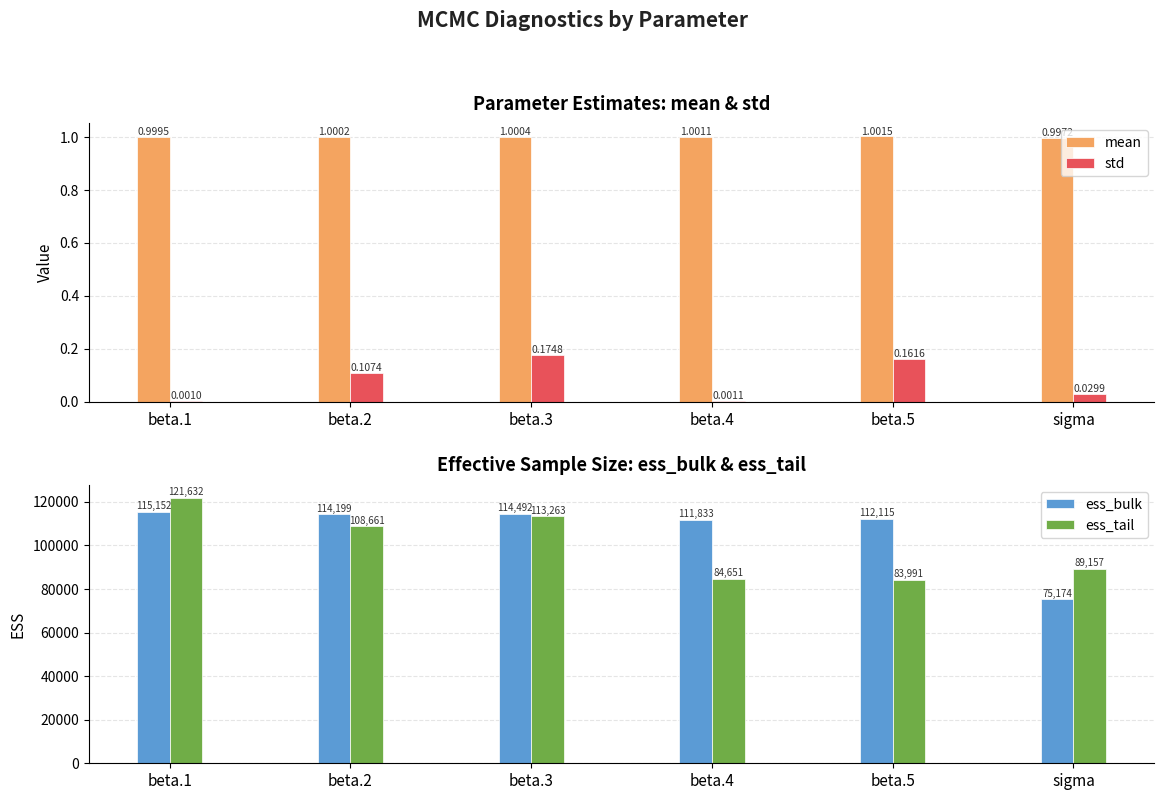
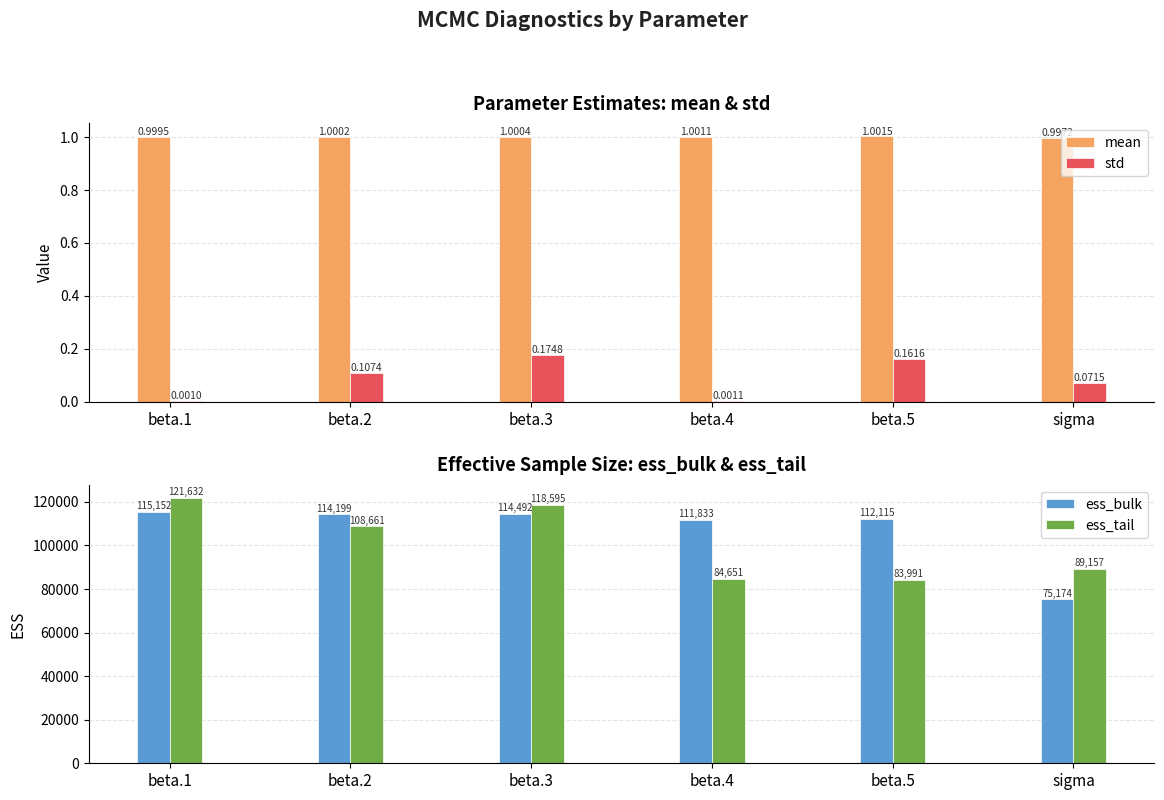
  {
    "Parameter Estimates: mean & std": {
      "mean": {
        "beta.1": "0.9995",
        "beta.2": "1.0002",
        "beta.3": "1.0004",
        "beta.4": "1.0011",
        "beta.5": "1.0015"
      },
      "std": {
        "beta.1": "0.0010",
        "beta.2": "0.1074",
        "beta.3": "0.1748",
        "beta.4": "0.0011",
        "beta.5": "0.1616",
-       "sigma": "0.0299"
+       "sigma": "0.0715"
      }
    },
    "Effective Sample Size: ess_bulk & ess_tail": {
      "ess_bulk": {
        "beta.1": "115,152",
        "beta.2": "114,199",
        "beta.3": "114,492",
        "beta.4": "111,833",
        "beta.5": "112,115",
        "sigma": "75,174"
      },
      "ess_tail": {
        "beta.1": "121,632",
        "beta.2": "108,661",
-       "beta.3": "113,263",
+       "beta.3": "118,595",
        "beta.4": "84,651",
        "beta.5": "83,991",
        "sigma": "89,157"
      }
    }
  }
